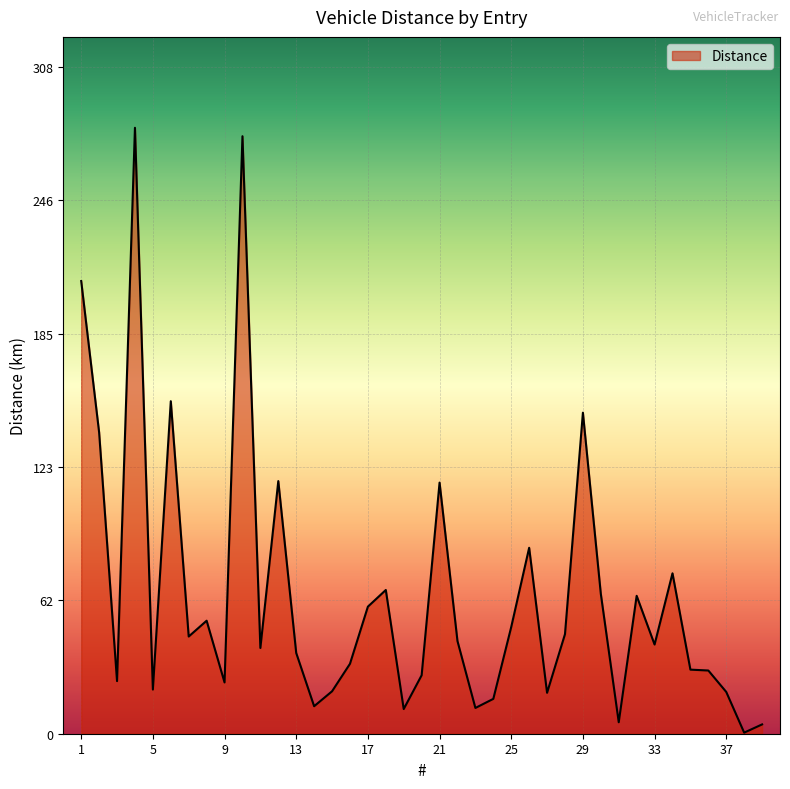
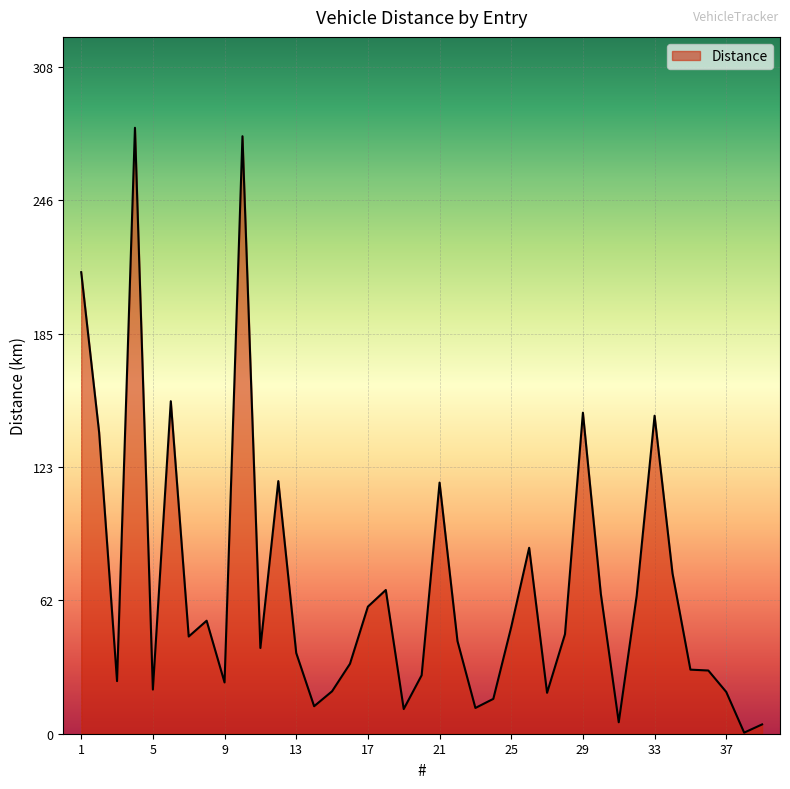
  {
-   "1": 209,
+   "1": 213,
    "5": 20,
    "9": 24,
    "13": 37,
    "17": 59,
    "21": 116,
    "25": 49,
    "29": 148,
-   "33": 41,
+   "33": 147,
    "37": 19
  }
